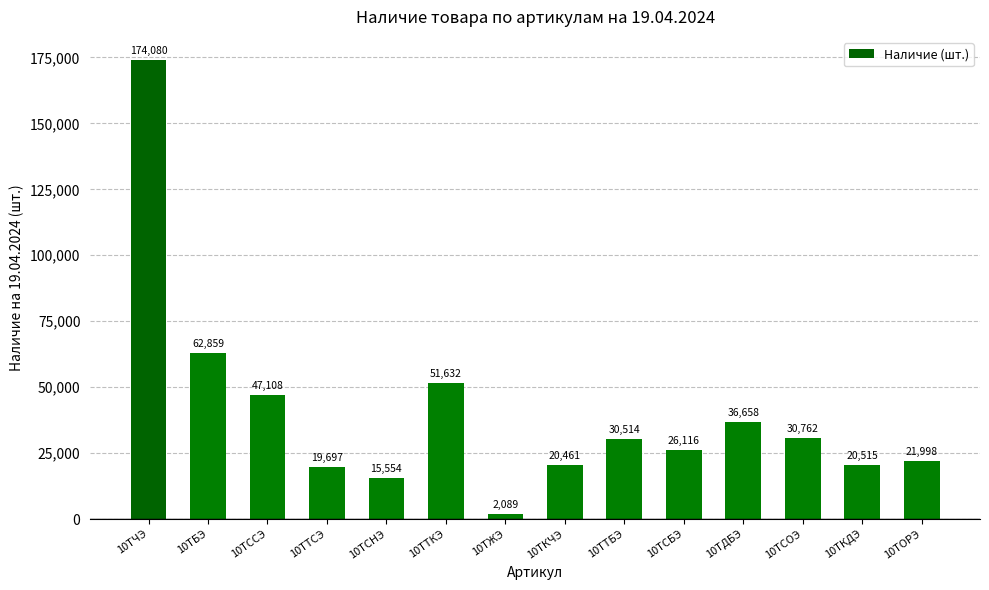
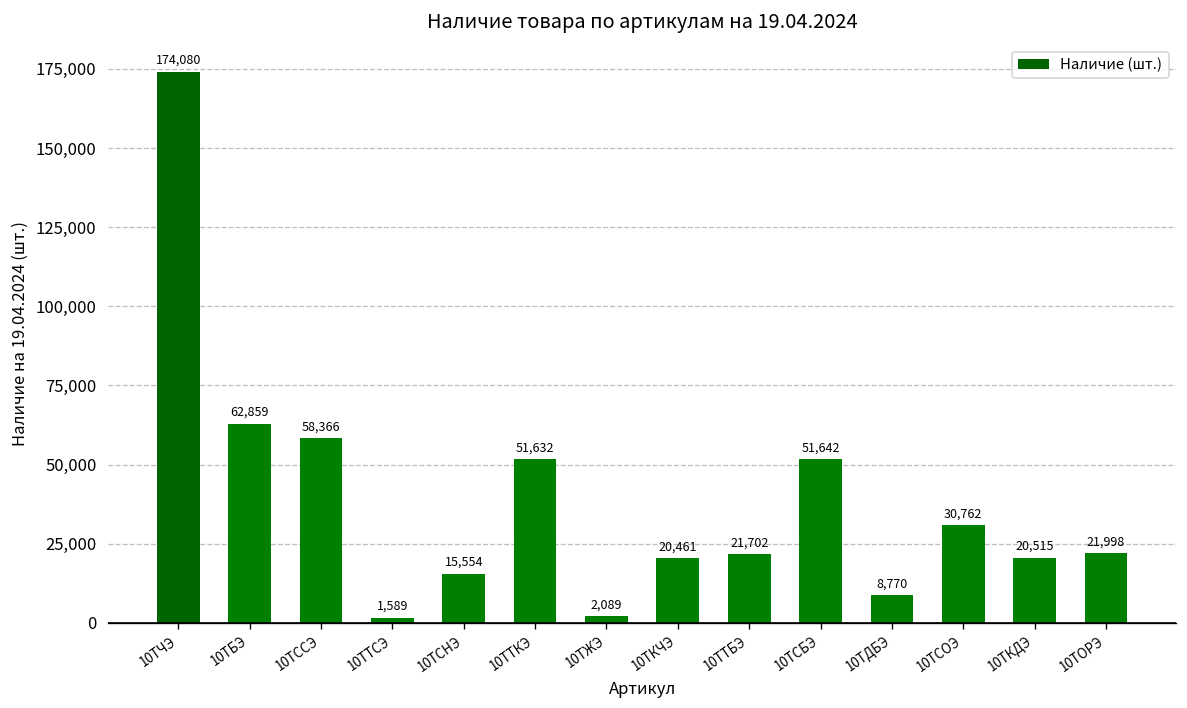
  {
    "10ТЧЭ": "174,080",
    "10ТБЭ": "62,859",
-   "10ТССЭ": "47,108",
-   "10ТТСЭ": "19,697",
+   "10ТССЭ": "58,366",
+   "10ТТСЭ": "1,589",
    "10ТСНЭ": "15,554",
    "10ТТКЭ": "51,632",
    "10ТЖЭ": "2,089",
    "10ТКЧЭ": "20,461",
-   "10ТТБЭ": "30,514",
-   "10ТСБЭ": "26,116",
-   "10ТДБЭ": "36,658",
+   "10ТТБЭ": "21,702",
+   "10ТСБЭ": "51,642",
+   "10ТДБЭ": "8,770",
    "10ТСОЭ": "30,762",
    "10ТКДЭ": "20,515",
    "10ТОРЭ": "21,998"
  }
